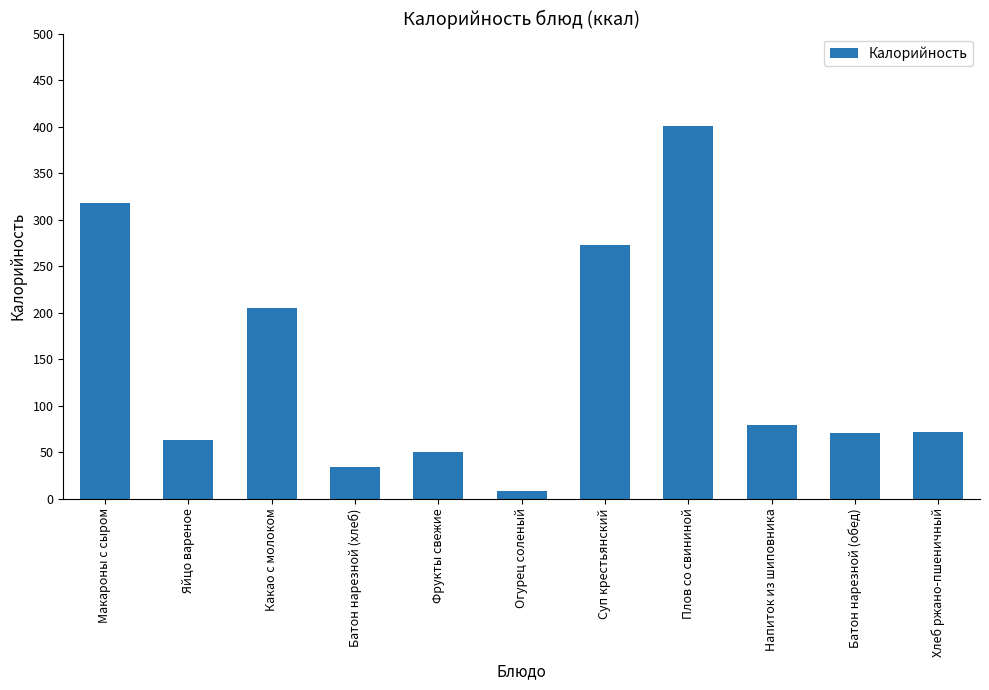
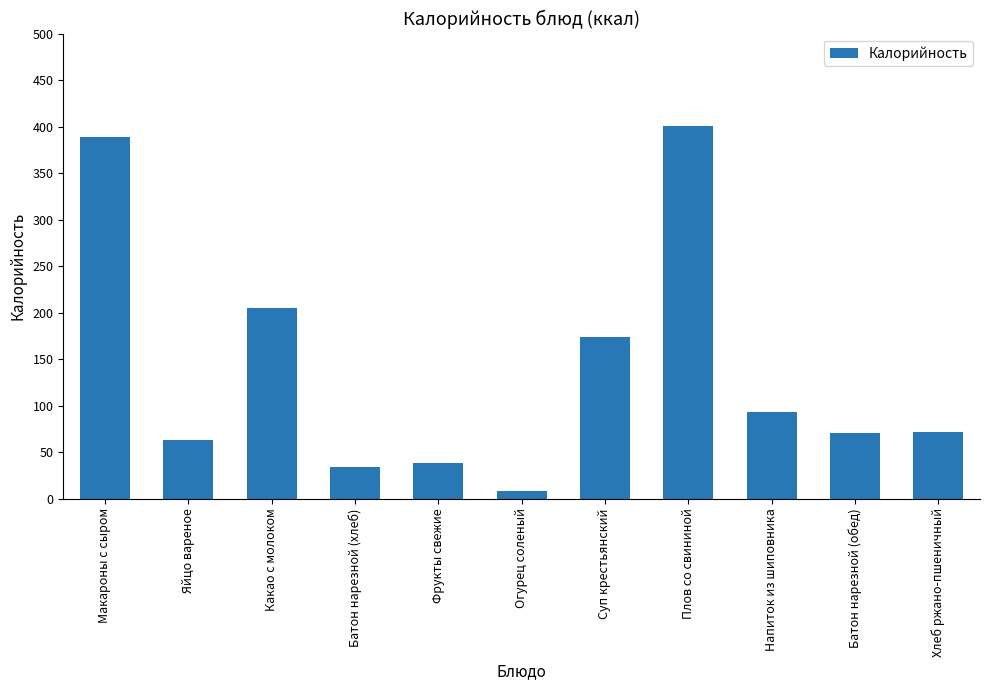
  {
-   "Макароны с сыром": 320,
+   "Макароны с сыром": 390,
    "Яйцо вареное": 60,
    "Какао с молоком": 200,
    "Батон нарезной (хлеб)": 30,
-   "Фрукты свежие": 50,
+   "Фрукты свежие": 40,
    "Огурец соленый": 10,
-   "Суп крестьянский": 270,
+   "Суп крестьянский": 170,
    "Плов со свининой": 400,
-   "Напиток из шиповника": 80,
+   "Напиток из шиповника": 90,
    "Батон нарезной (обед)": 70,
    "Хлеб ржано-пшеничный": 70
  }
